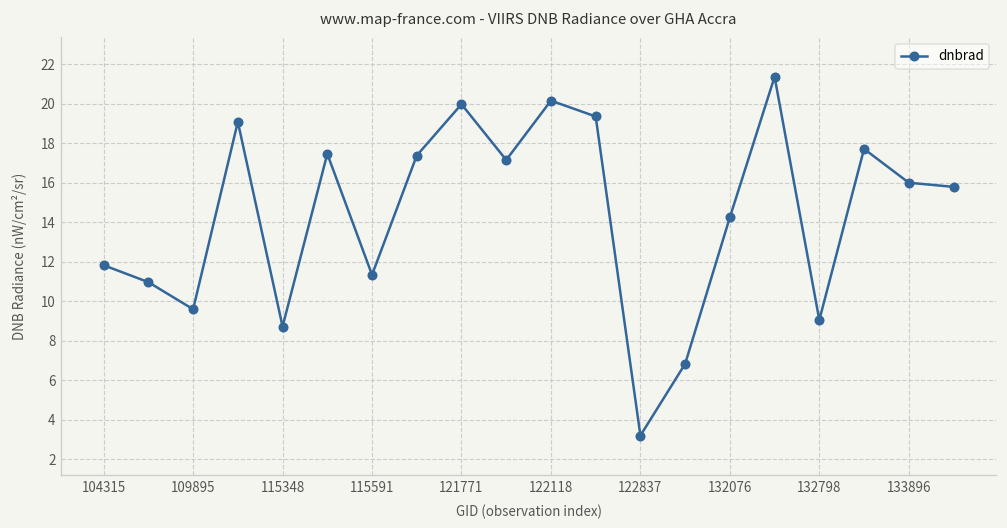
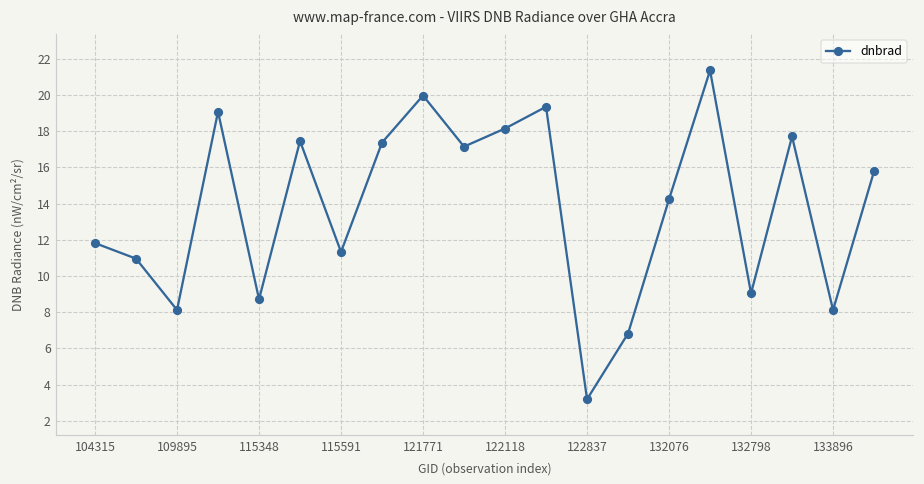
  {
    "104315": 11.8,
-   "109895": 9.6,
+   "109895": 8.1,
    "115348": 8.7,
    "115591": 11.3,
    "121771": 20.0,
-   "122118": 20.2,
+   "122118": 18.1,
    "122837": 3.2,
    "132076": 14.2,
    "132798": 9.0,
-   "133896": 16.0
+   "133896": 8.1
  }
